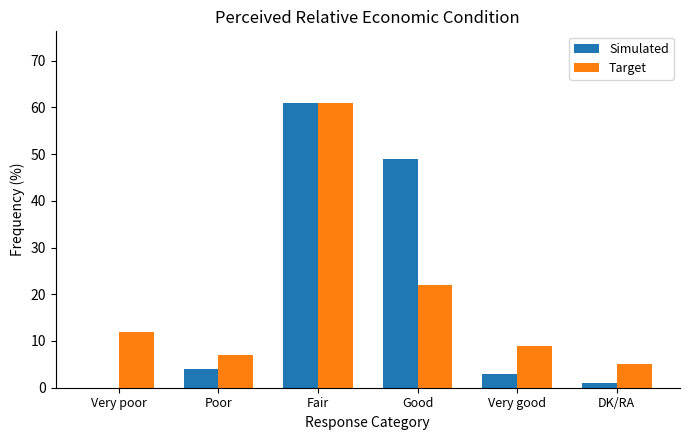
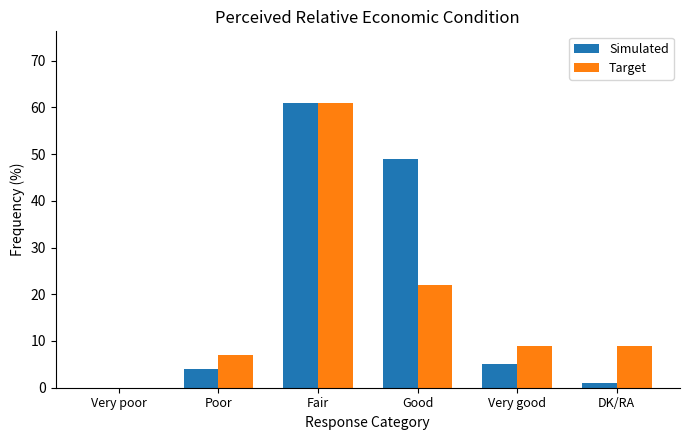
  {
    "Simulated": {
      "Very poor": 0,
      "Poor": 4,
      "Fair": 61,
      "Good": 49,
-     "Very good": 3,
+     "Very good": 5,
      "DK/RA": 1
    },
    "Target": {
-     "Very poor": 12,
+     "Very poor": 0,
      "Poor": 7,
      "Fair": 61,
      "Good": 22,
      "Very good": 9,
-     "DK/RA": 5
+     "DK/RA": 9
    }
  }
